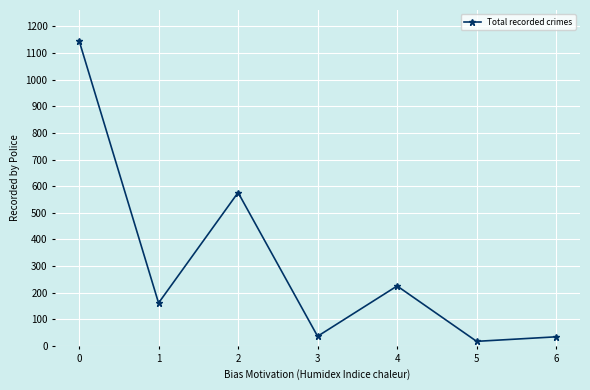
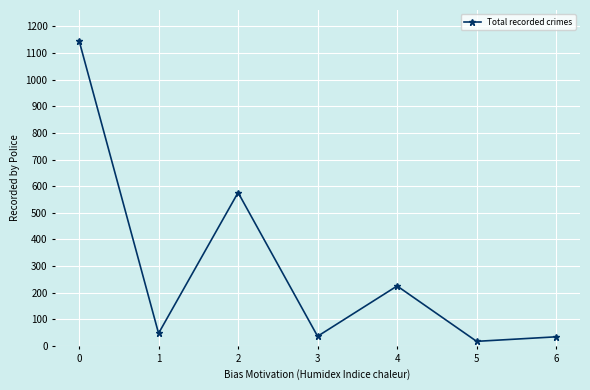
  {
    "0": 1150,
-   "1": 160,
+   "1": 50,
    "2": 580,
    "3": 40,
    "4": 230,
    "5": 20,
    "6": 30
  }
